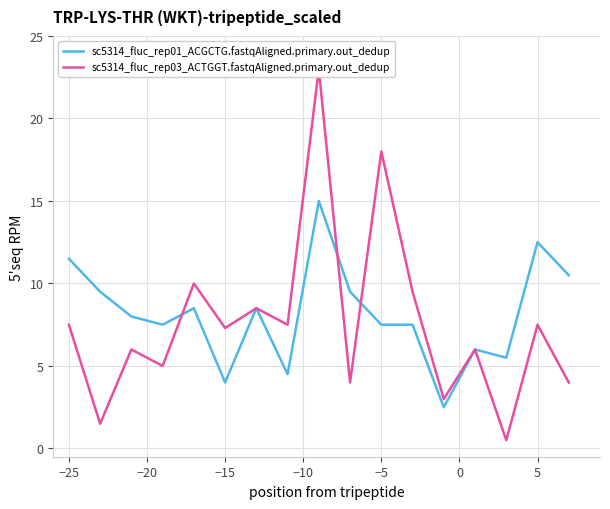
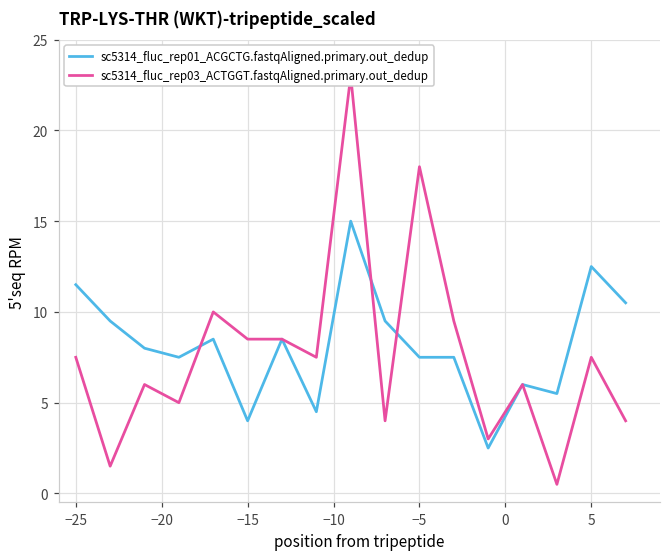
  {
    "sc5314_fluc_rep01_ACGCTG.fastqAligned.primary.out_dedup": {
      "−25": 11.5,
      "−15": 4.0,
      "−5": 7.5,
      "5": 12.5
    },
    "sc5314_fluc_rep03_ACTGGT.fastqAligned.primary.out_dedup": {
      "−25": 7.5,
-     "−15": 7.3,
+     "−15": 8.5,
      "−5": 18.0,
      "5": 7.5
    }
  }
